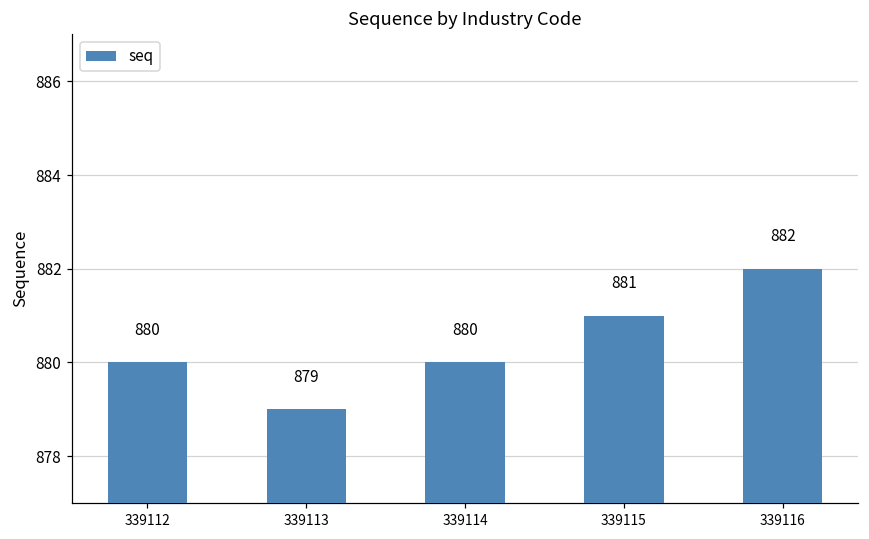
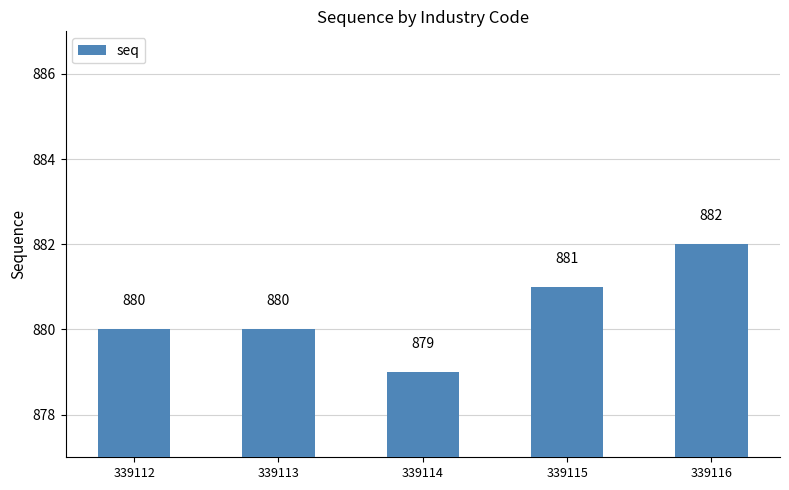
  {
    "339112": 880,
-   "339113": 879,
-   "339114": 880,
+   "339113": 880,
+   "339114": 879,
    "339115": 881,
    "339116": 882
  }
